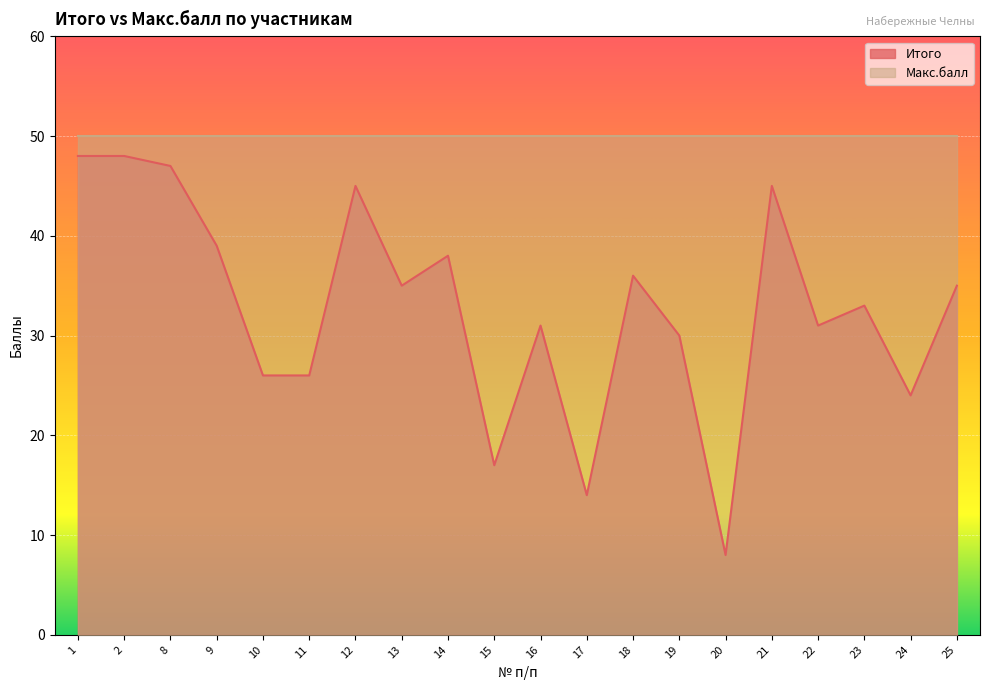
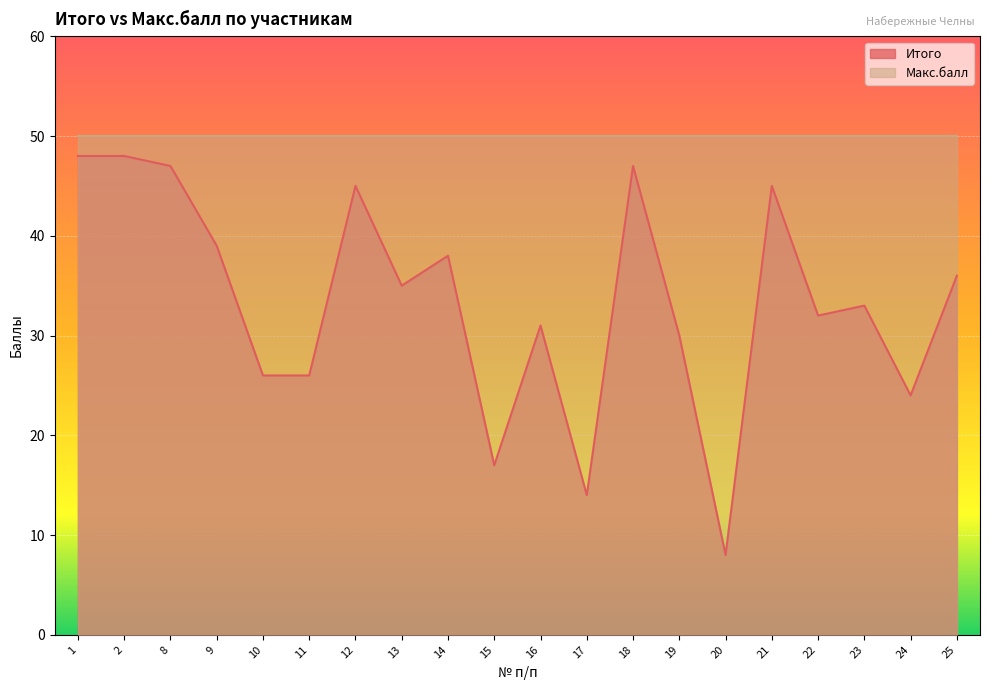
  {
    "Итого": {
      "1": 48,
      "2": 48,
      "8": 47,
      "9": 39,
      "10": 26,
      "11": 26,
      "12": 45,
      "13": 35,
      "14": 38,
      "15": 17,
      "16": 31,
      "17": 14,
-     "18": 36,
+     "18": 47,
      "19": 30,
      "20": 8,
      "21": 45,
-     "22": 31,
+     "22": 32,
      "23": 33,
      "24": 24,
-     "25": 35
+     "25": 36
    },
    "Макс.балл": {
      "1": 50,
      "2": 50,
      "8": 50,
      "9": 50,
      "10": 50,
      "11": 50,
      "12": 50,
      "13": 50,
      "14": 50,
      "15": 50,
      "16": 50,
      "17": 50,
      "18": 50,
      "19": 50,
      "20": 50,
      "21": 50,
      "22": 50,
      "23": 50,
      "24": 50,
      "25": 50
    }
  }
